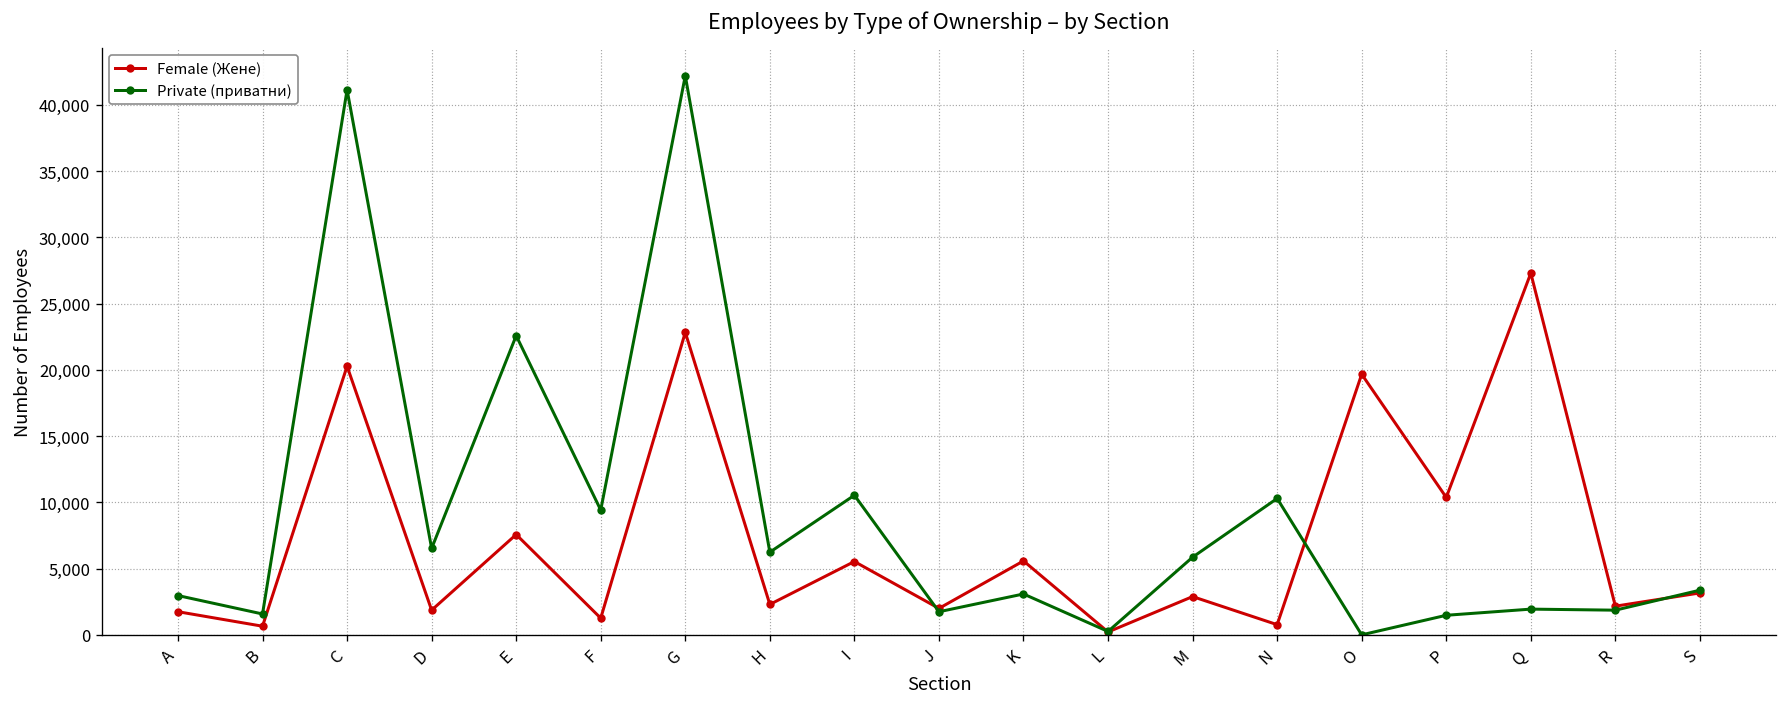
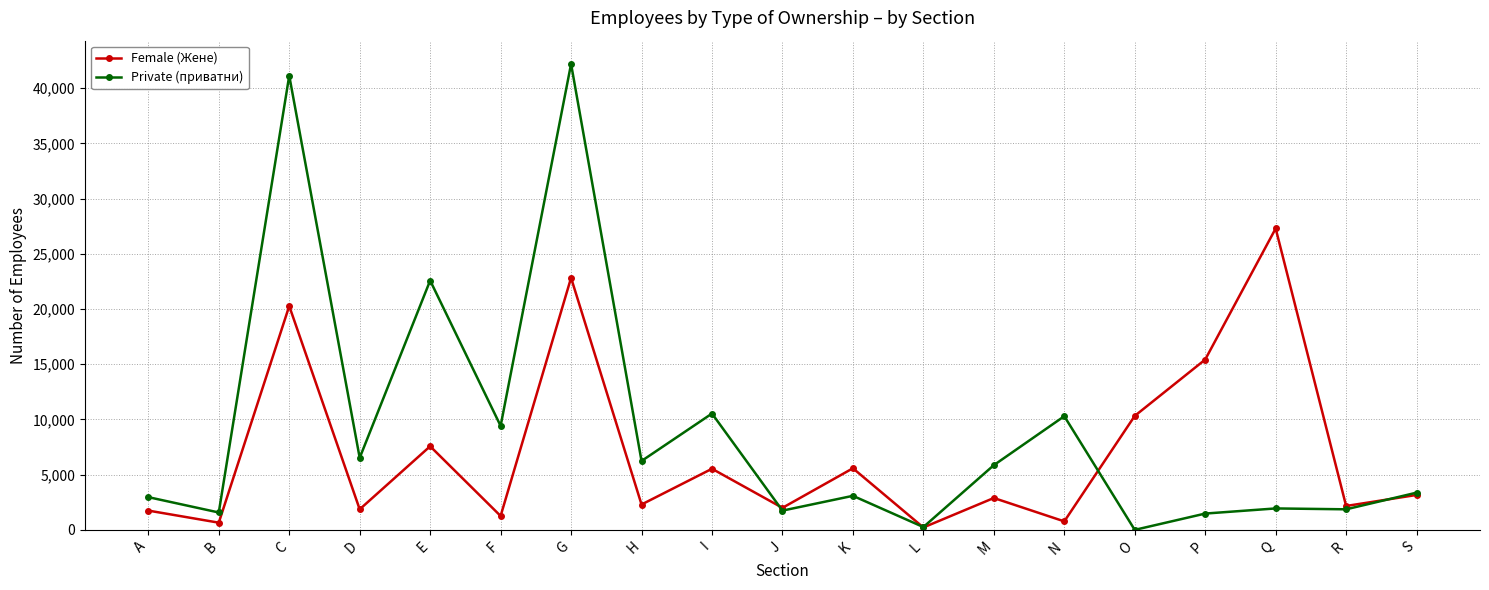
  {
    "Female (Жене)": {
      "A": "1,700",
      "B": "700",
      "C": "20,300",
      "D": "1,900",
      "E": "7,600",
      "F": "1,300",
      "G": "22,800",
      "H": "2,300",
      "I": "5,500",
      "J": "2,000",
      "K": "5,600",
      "M": "2,900",
      "N": "800",
-     "O": "19,700",
-     "P": "10,400",
+     "O": "10,300",
+     "P": "15,400",
      "Q": "27,300",
      "R": "2,200"
    },
    "Private (приватни)": {
      "A": "3,000",
      "B": "1,600",
      "C": "41,100",
      "D": "6,500",
      "E": "22,600",
      "F": "9,400",
      "G": "42,200",
      "H": "6,200",
      "I": "10,500",
      "J": "1,700",
      "K": "3,100",
      "M": "5,900",
      "N": "10,300",
      "O": "0",
      "P": "1,500",
      "Q": "1,900",
      "R": "1,900"
    }
  }
